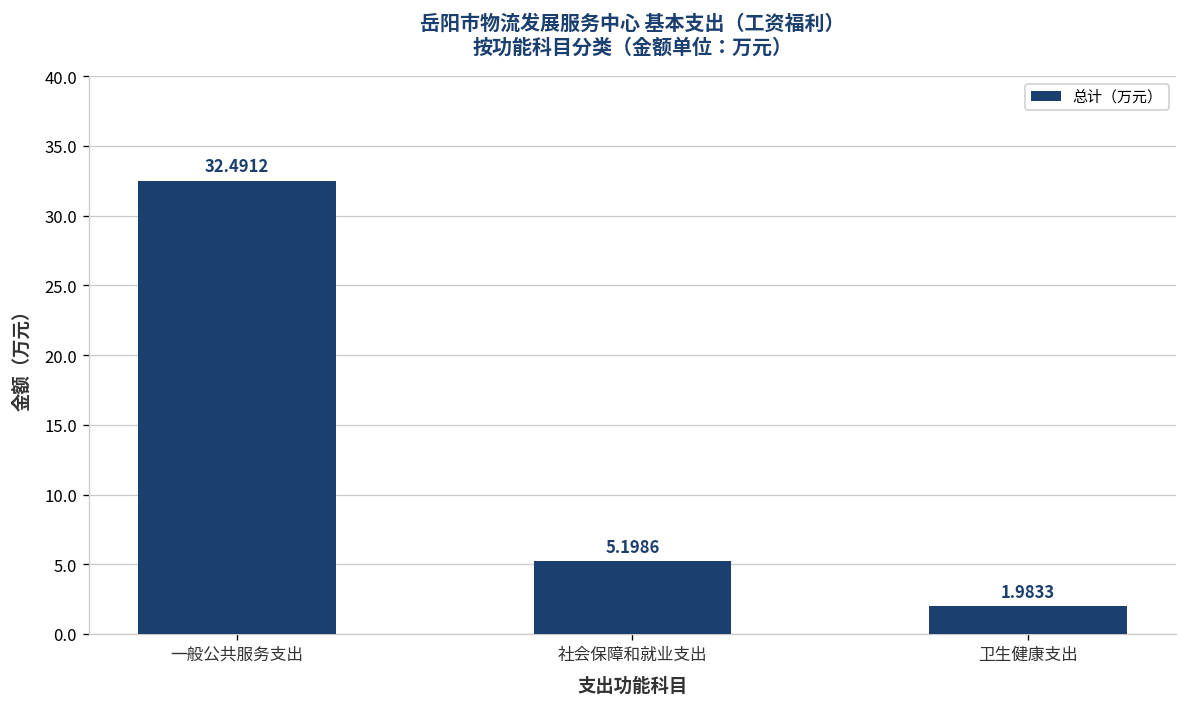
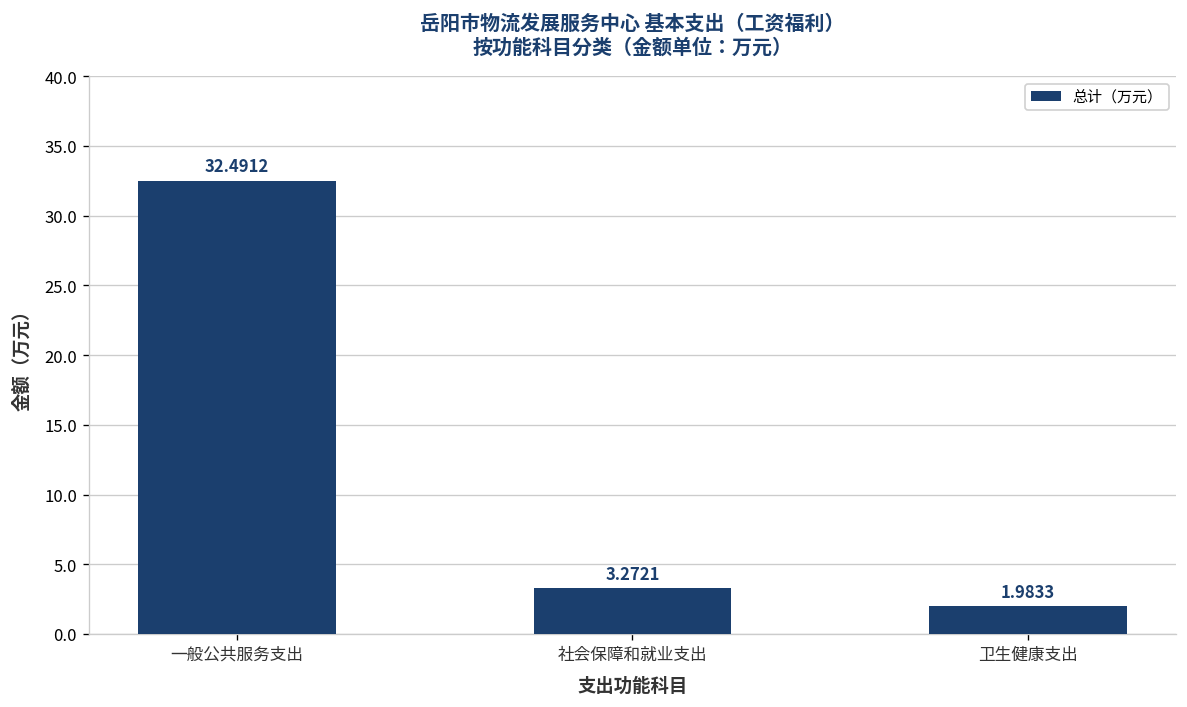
  {
    "一般公共服务支出": 32.4912,
-   "社会保障和就业支出": 5.1986,
+   "社会保障和就业支出": 3.2721,
    "卫生健康支出": 1.9833
  }
